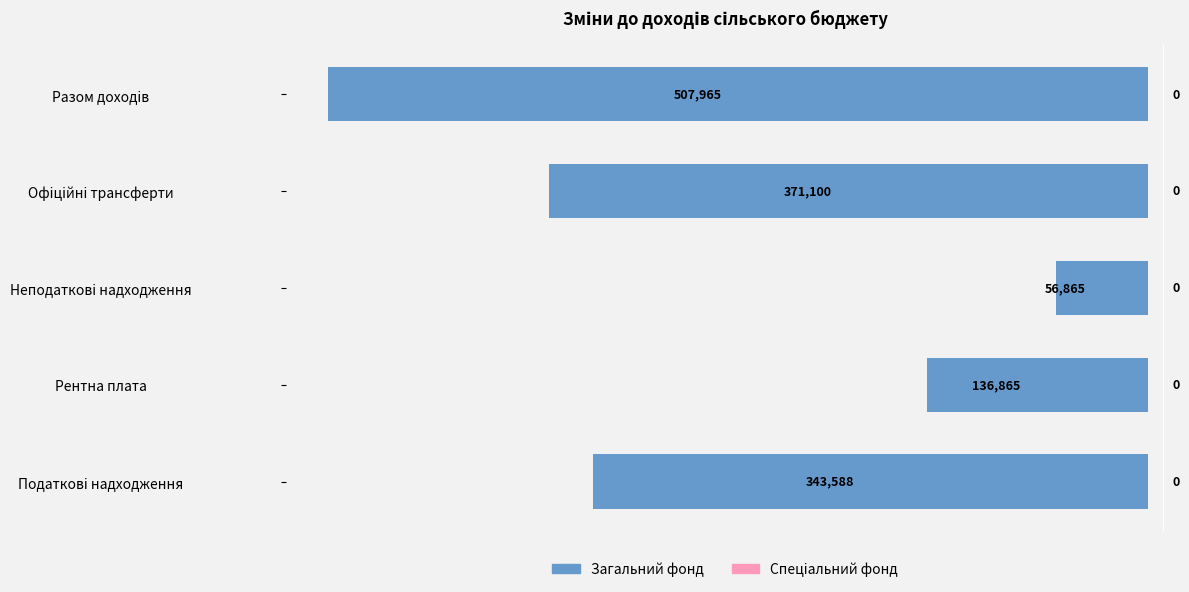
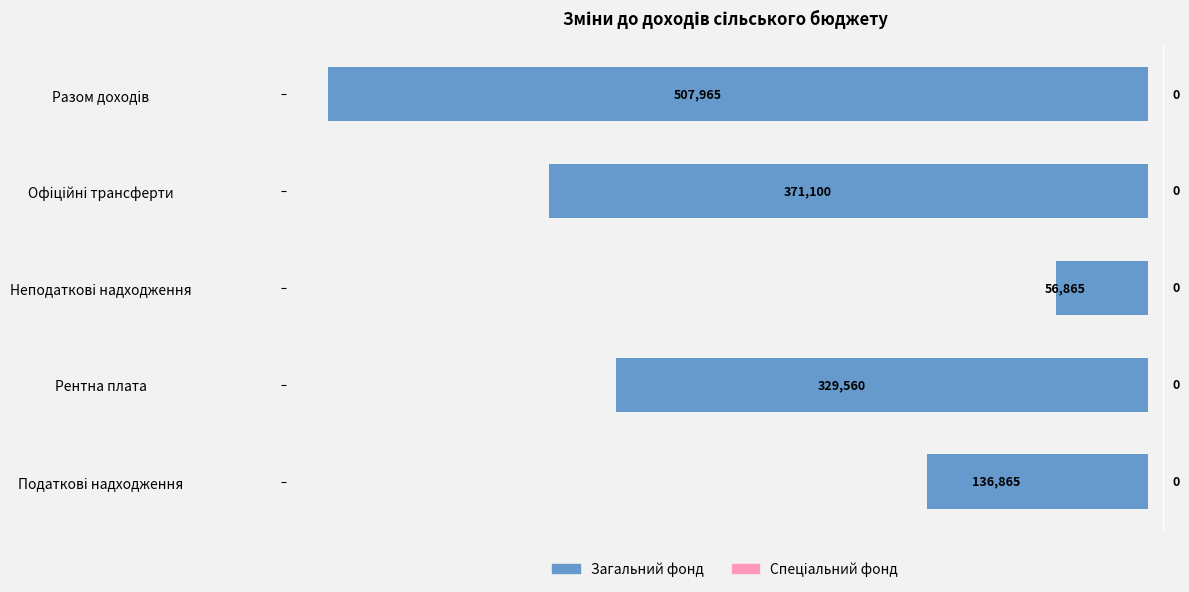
  {
    "Загальний фонд": {
-     "Рентна плата": "136,865",
-     "Податкові надходження": "343,588"
+     "Рентна плата": "329,560",
+     "Податкові надходження": "136,865"
    },
    "Спеціальний фонд": {
      "Разом доходів": "0",
      "Офіційні трансферти": "0",
      "Неподаткові надходження": "0",
      "Рентна плата": "0",
      "Податкові надходження": "0"
    }
  }
